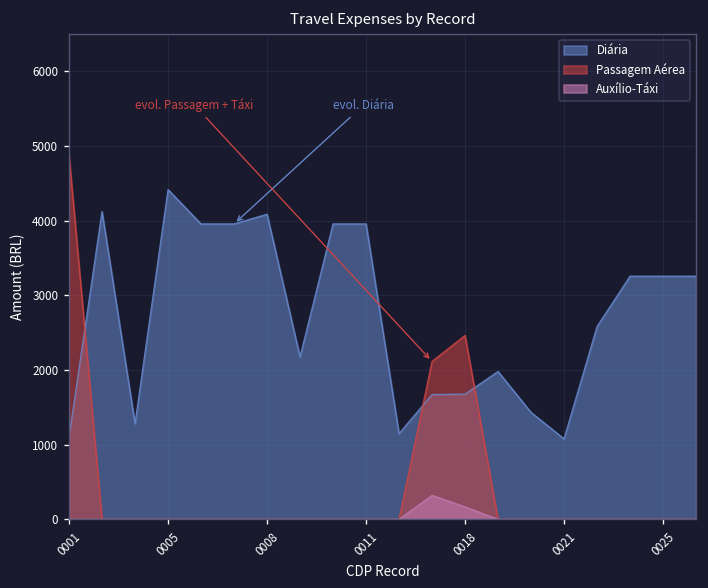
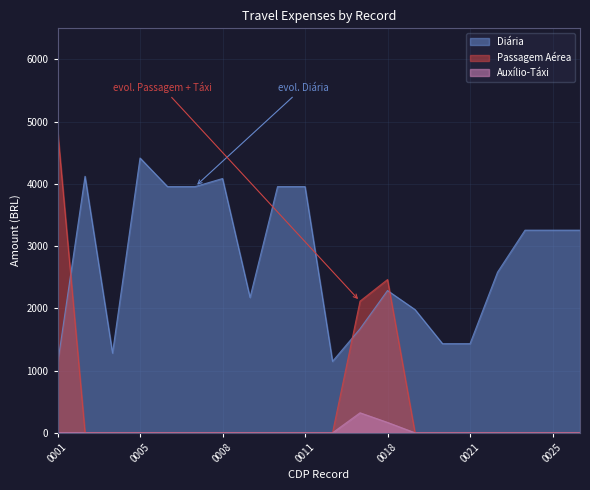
  {
    "Diária": {
      "0001": 1100,
      "0005": 4400,
      "0008": 4100,
      "0011": 4000,
-     "0018": 1700,
-     "0021": 1100,
+     "0018": 2300,
+     "0021": 1400,
      "0025": 3300
    },
    "Passagem Aérea": {
      "0001": 4900,
      "0018": 2500
    },
    "Auxílio-Táxi": {
      "0001": 0,
      "0018": 200
    }
  }
